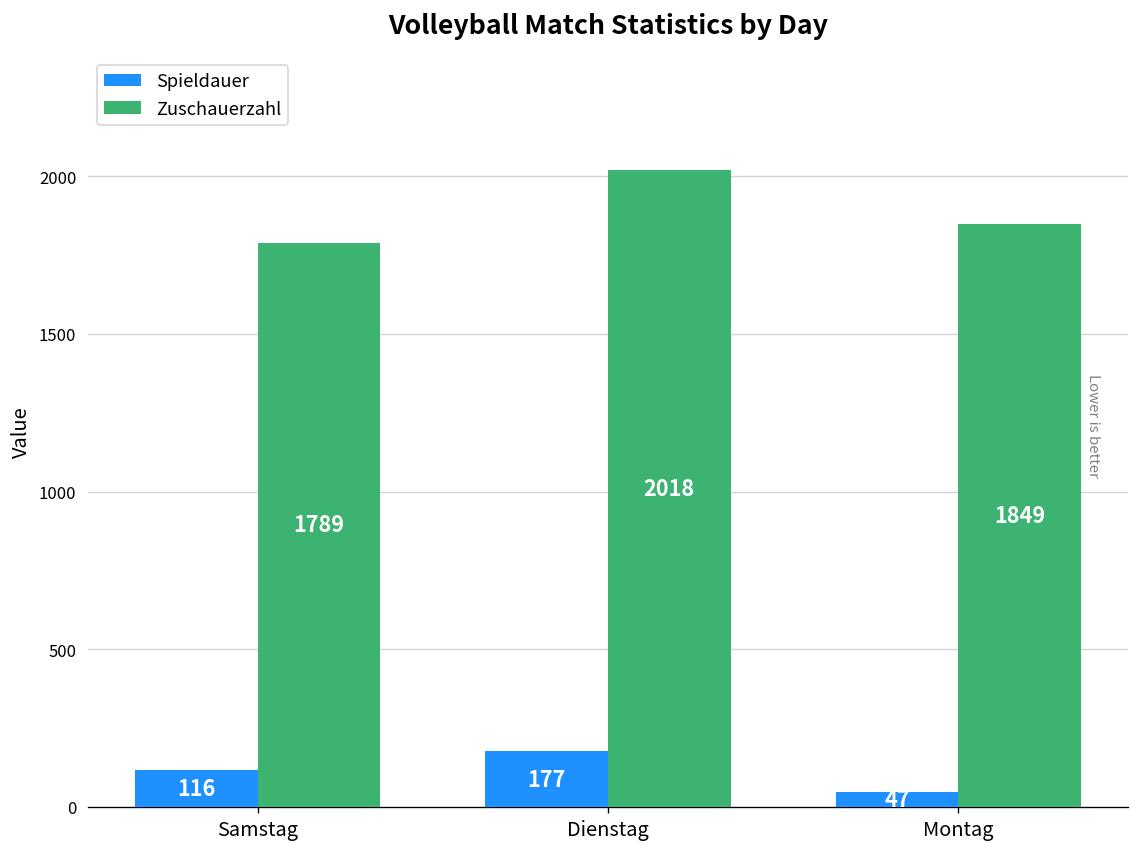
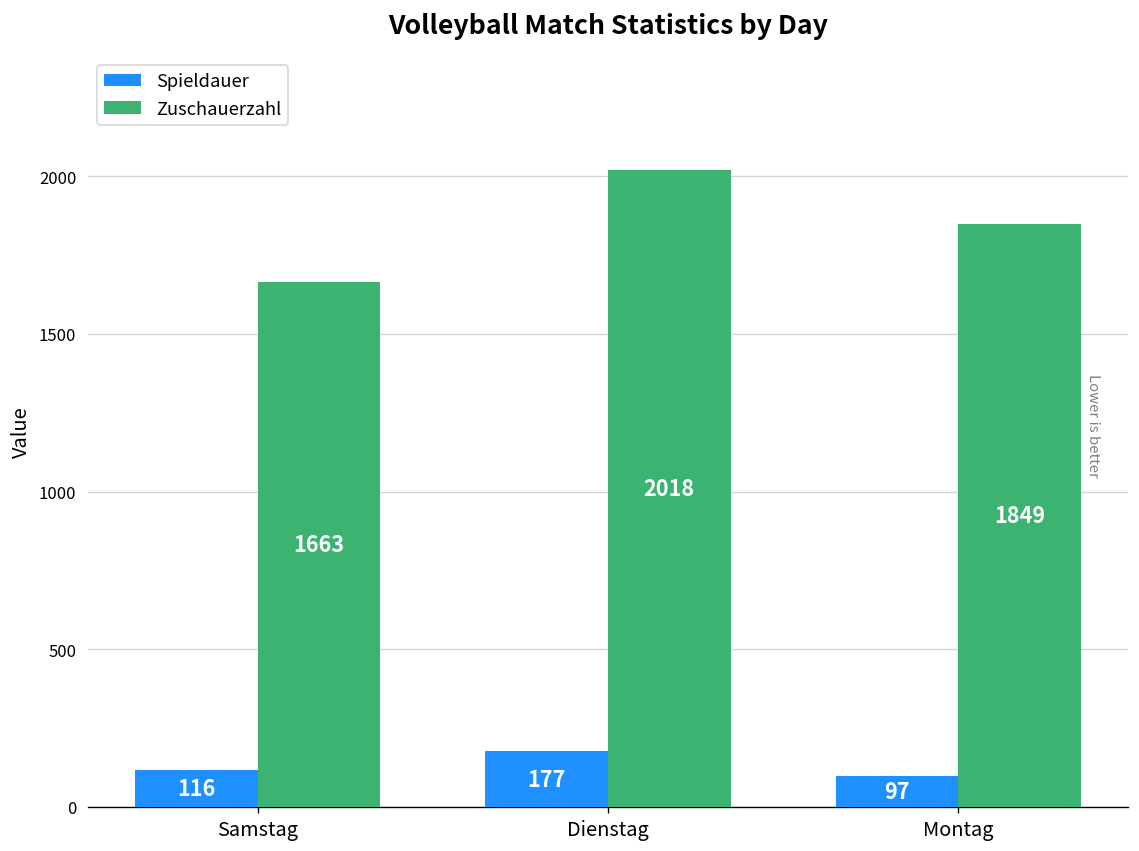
  {
    "Spieldauer": {
      "Samstag": 116,
      "Dienstag": 177,
-     "Montag": 47
+     "Montag": 97
    },
    "Zuschauerzahl": {
-     "Samstag": 1789,
+     "Samstag": 1663,
      "Dienstag": 2018,
      "Montag": 1849
    }
  }
